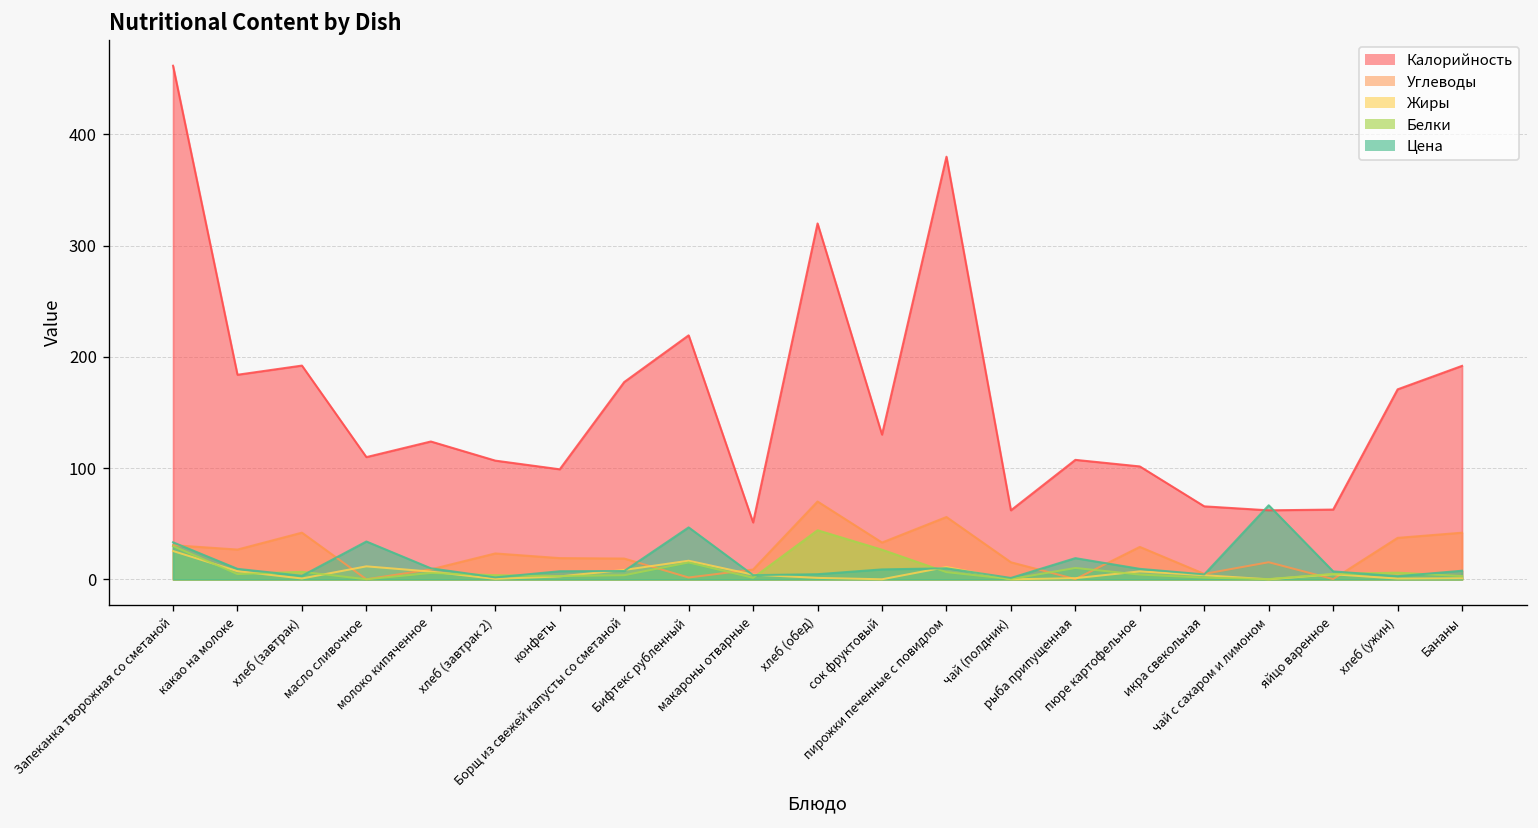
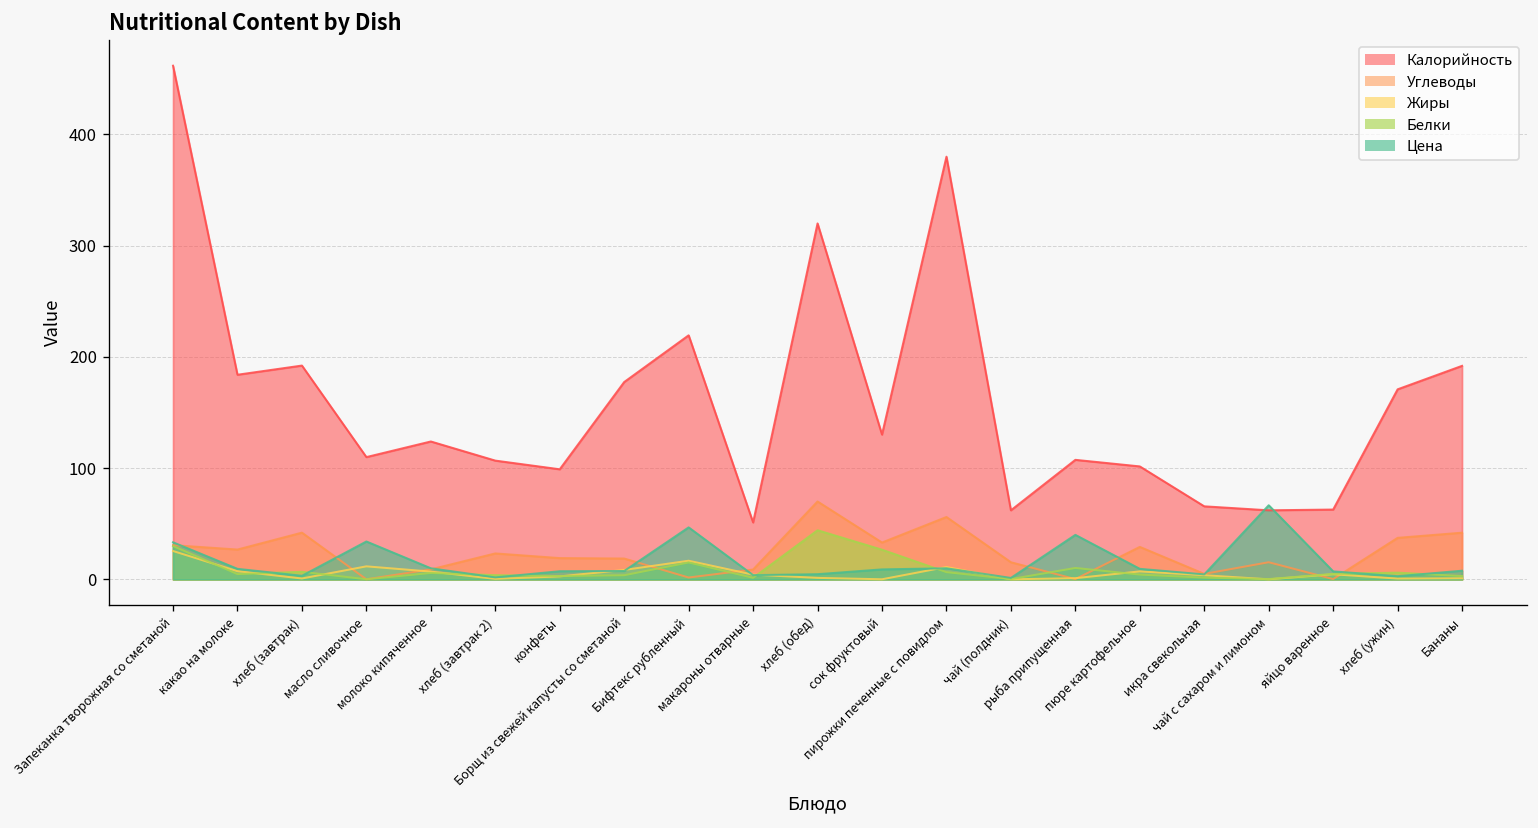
  {
    "Белки": {
      "хлеб (завтрак)": 10,
      "Борщ из свежей капусты со сметаной": 0,
      "хлеб (обед)": 40,
      "сок фруктовый": 30,
      "пирожки печенные с повидлом": 10,
      "рыба припущенная": 10,
      "пюре картофельное": 0,
      "хлеб (ужин)": 10
    },
    "Цена": {
      "масло сливочное": 30,
      "конфеты": 10,
      "Бифтекс рубленный": 50,
      "хлеб (обед)": 0,
      "сок фруктовый": 10,
-     "рыба припущенная": 20,
+     "рыба припущенная": 40,
      "чай с сахаром и лимоном": 70,
      "Бананы": 10
    }
  }
